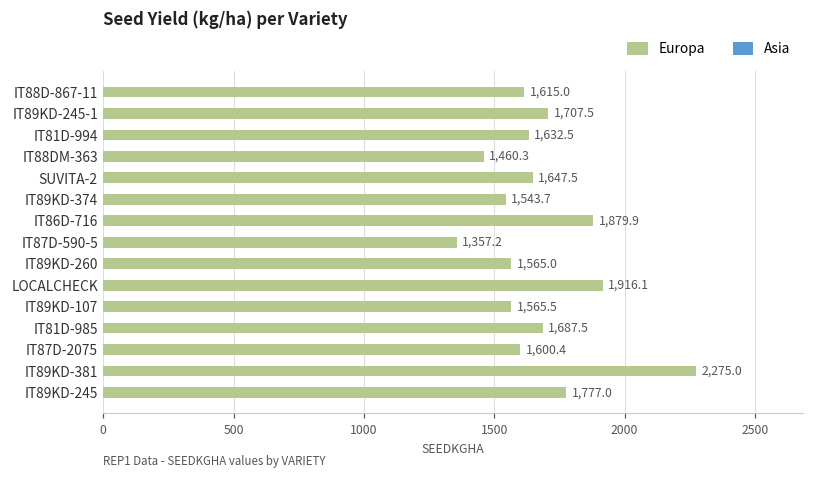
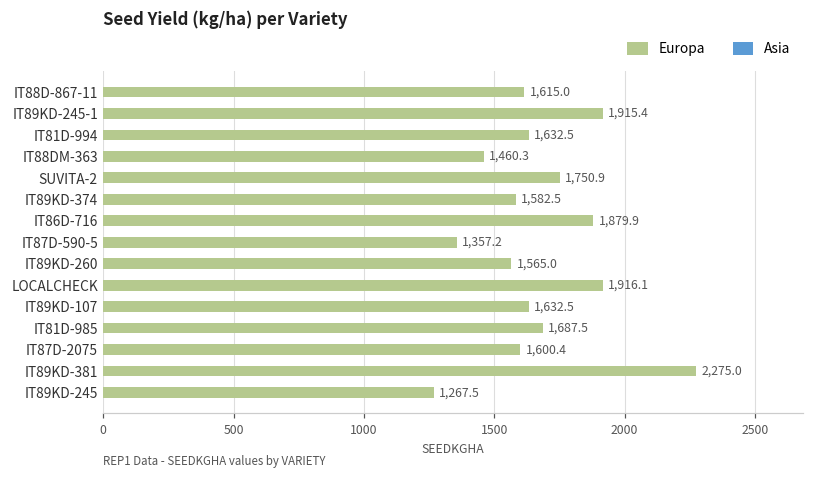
  {
    "Europa": {
      "IT88D-867-11": "1,615.0",
-     "IT89KD-245-1": "1,707.5",
+     "IT89KD-245-1": "1,915.4",
      "IT81D-994": "1,632.5",
      "IT88DM-363": "1,460.3",
-     "SUVITA-2": "1,647.5",
-     "IT89KD-374": "1,543.7",
+     "SUVITA-2": "1,750.9",
+     "IT89KD-374": "1,582.5",
      "IT86D-716": "1,879.9",
      "IT87D-590-5": "1,357.2",
      "IT89KD-260": "1,565.0",
      "LOCALCHECK": "1,916.1",
-     "IT89KD-107": "1,565.5",
+     "IT89KD-107": "1,632.5",
      "IT81D-985": "1,687.5",
      "IT87D-2075": "1,600.4",
      "IT89KD-381": "2,275.0",
-     "IT89KD-245": "1,777.0"
+     "IT89KD-245": "1,267.5"
    },
    "Asia": {
      "IT88D-867-11": "0",
      "IT89KD-245-1": "0",
      "IT81D-994": "0",
      "IT88DM-363": "0",
      "SUVITA-2": "0",
      "IT89KD-374": "0",
      "IT86D-716": "0",
      "IT87D-590-5": "0",
      "IT89KD-260": "0",
      "LOCALCHECK": "0",
      "IT89KD-107": "0",
      "IT81D-985": "0",
      "IT87D-2075": "0",
      "IT89KD-381": "0",
      "IT89KD-245": "0"
    }
  }
